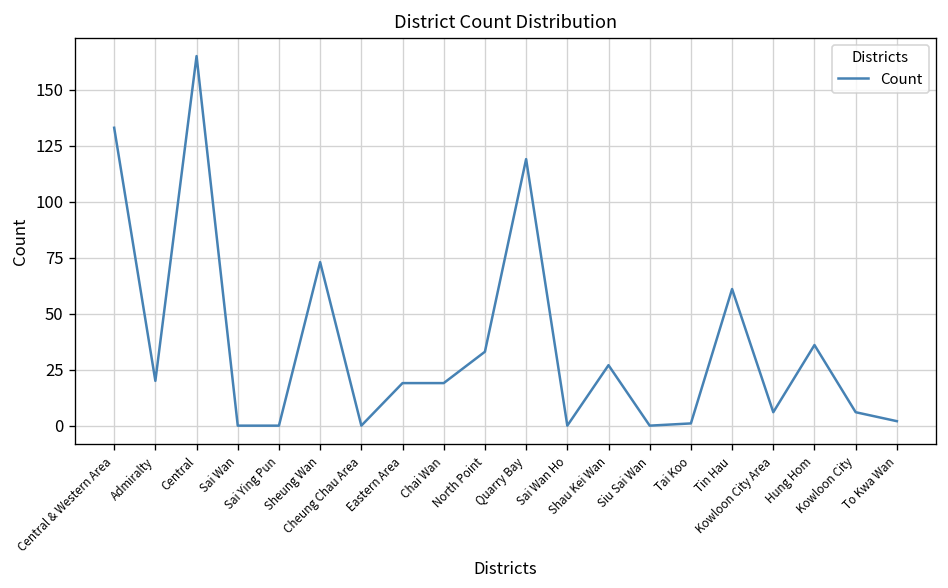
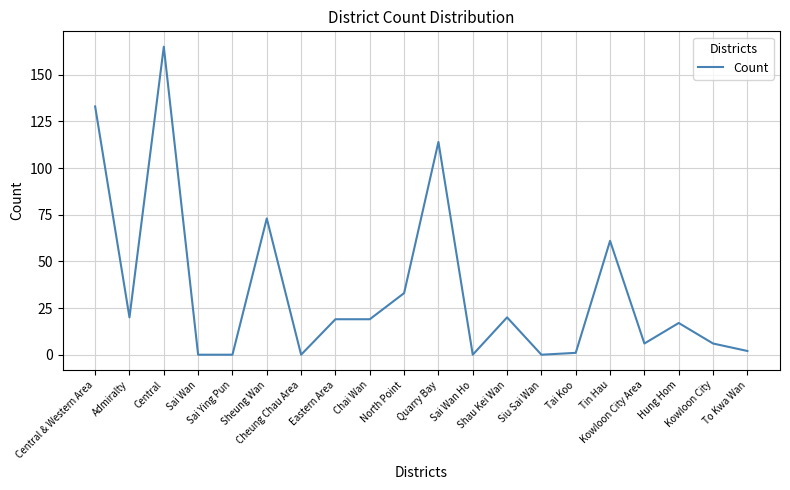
  {
    "Central & Western Area": 133,
    "Admiralty": 20,
    "Central": 165,
    "Sai Wan": 0,
    "Sai Ying Pun": 0,
    "Sheung Wan": 73,
    "Cheung Chau Area": 0,
    "Eastern Area": 19,
    "Chai Wan": 19,
    "North Point": 33,
-   "Quarry Bay": 119,
+   "Quarry Bay": 114,
    "Sai Wan Ho": 0,
-   "Shau Kei Wan": 27,
+   "Shau Kei Wan": 20,
    "Siu Sai Wan": 0,
    "Tai Koo": 1,
    "Tin Hau": 61,
    "Kowloon City Area": 6,
-   "Hung Hom": 36,
+   "Hung Hom": 17,
    "Kowloon City": 6,
    "To Kwa Wan": 2
  }
